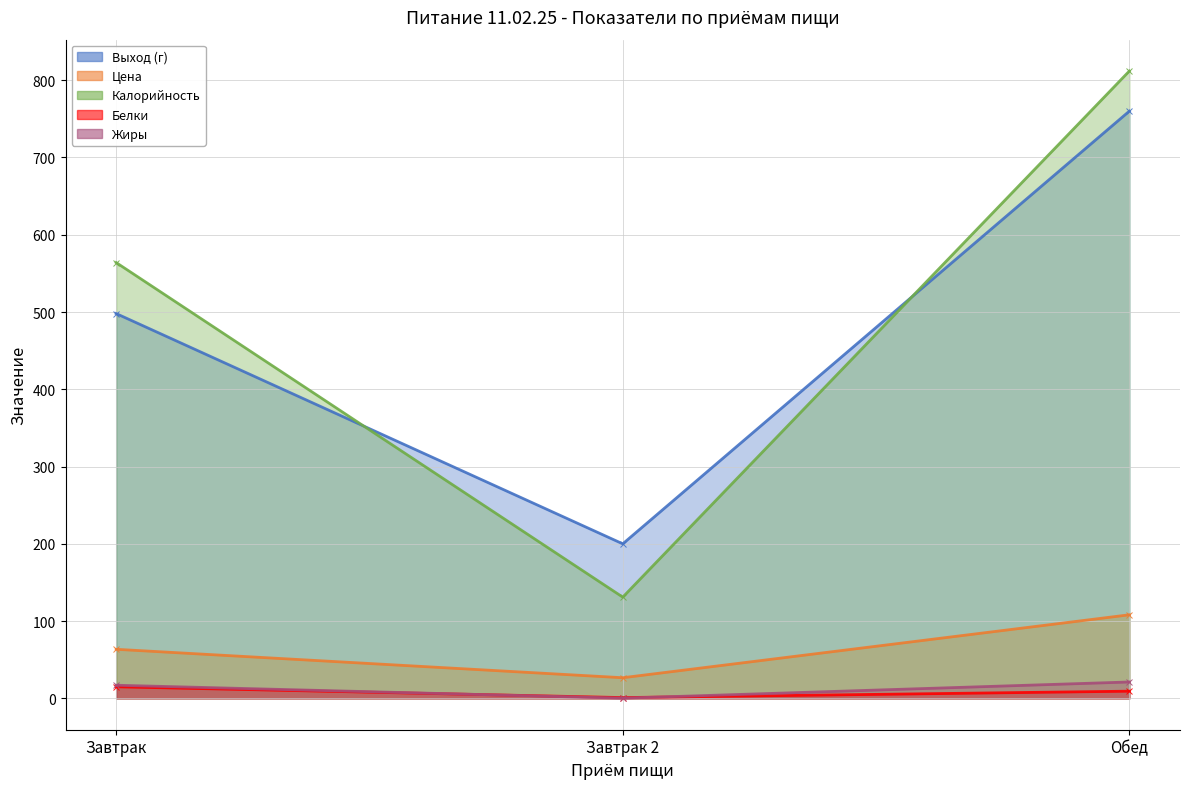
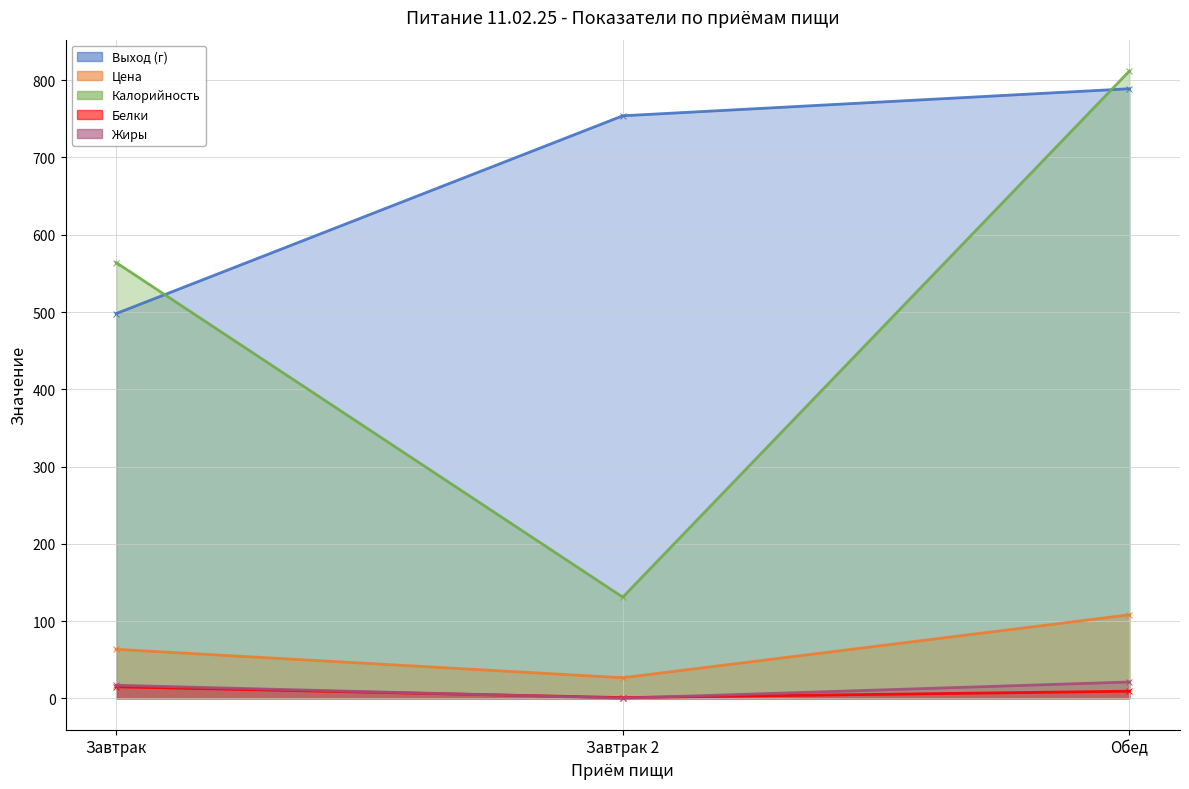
  {
    "Выход (г)": {
      "Завтрак": 500,
-     "Завтрак 2": 200,
-     "Обед": 760
+     "Завтрак 2": 750,
+     "Обед": 790
    },
    "Калорийность": {
      "Завтрак": 560,
      "Завтрак 2": 130,
      "Обед": 810
    },
    "Белки": {
      "Обед": 10
    }
  }
